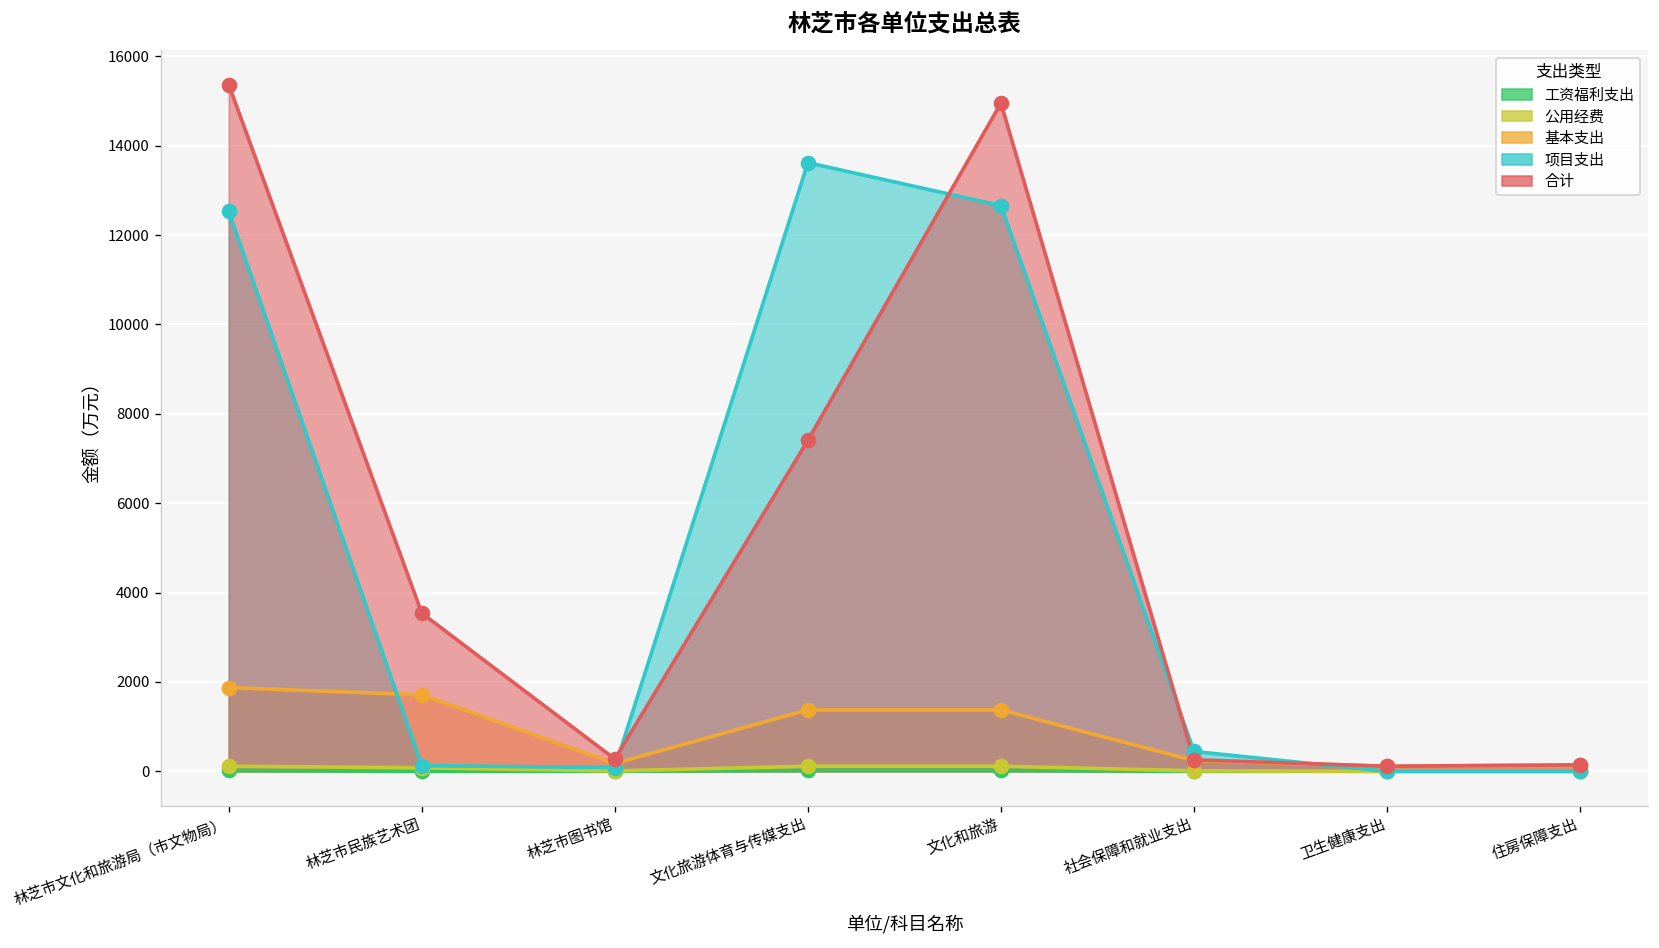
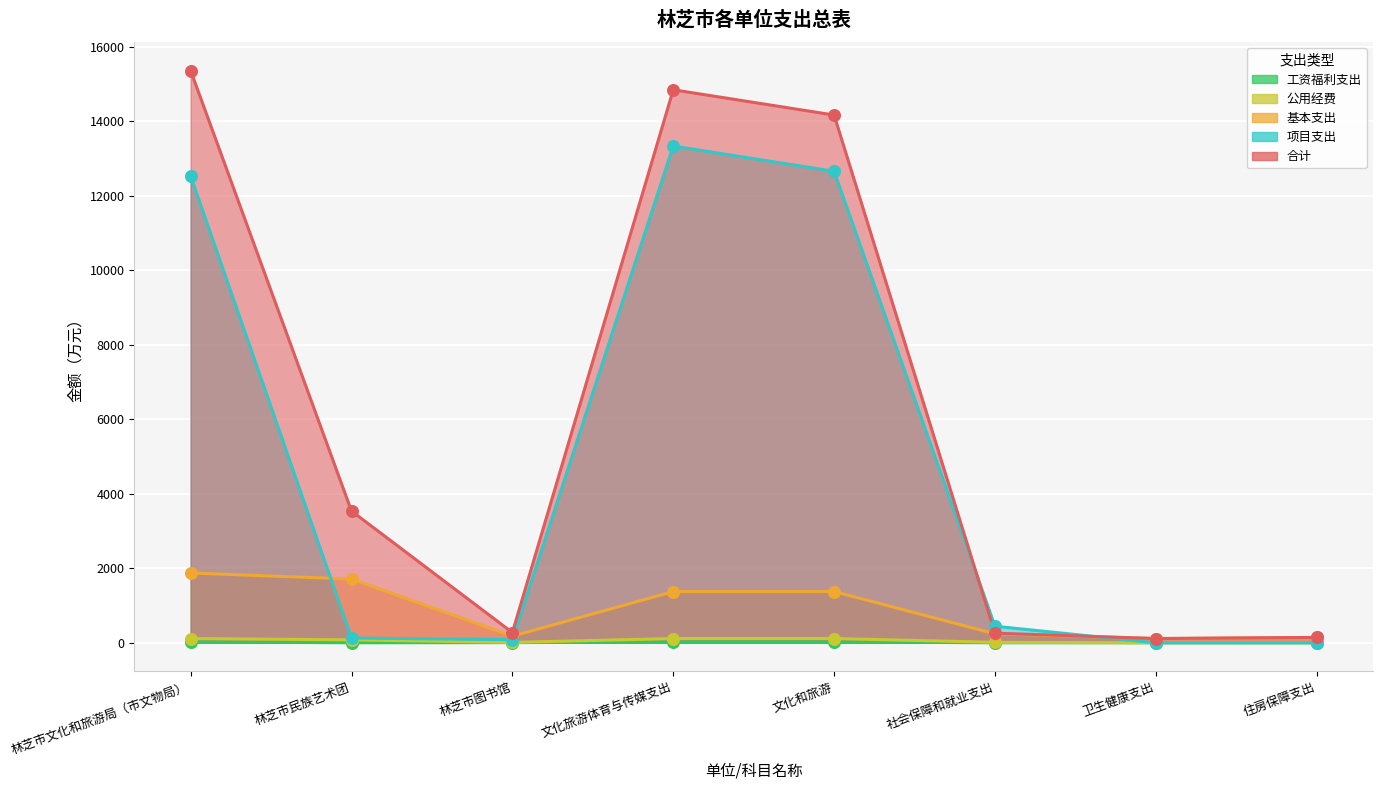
  {
    "工资福利支出": {
      "林芝市文化和旅游局（市文物局）": 0,
      "林芝市民族艺术团": 0,
      "文化旅游体育与传媒支出": 0,
      "文化和旅游": 0
    },
    "项目支出": {
      "林芝市文化和旅游局（市文物局）": 12500,
      "林芝市图书馆": 100,
-     "文化旅游体育与传媒支出": 13600,
+     "文化旅游体育与传媒支出": 13300,
      "文化和旅游": 12700,
      "社会保障和就业支出": 400
    },
    "合计": {
      "林芝市文化和旅游局（市文物局）": 15400,
      "林芝市民族艺术团": 3500,
      "林芝市图书馆": 300,
-     "文化旅游体育与传媒支出": 7400,
-     "文化和旅游": 15000
+     "文化旅游体育与传媒支出": 14900,
+     "文化和旅游": 14200
    }
  }
